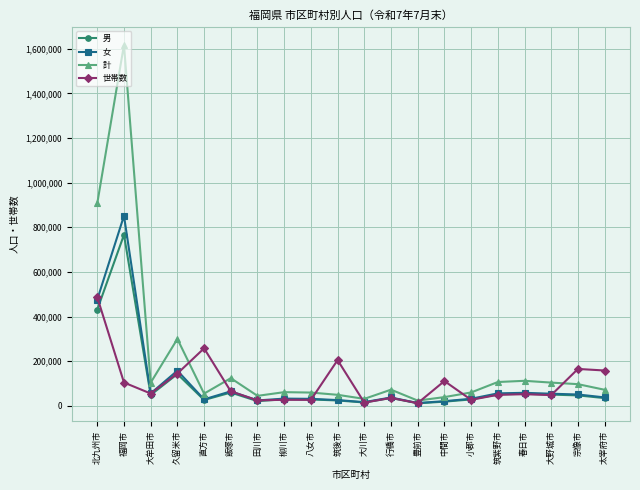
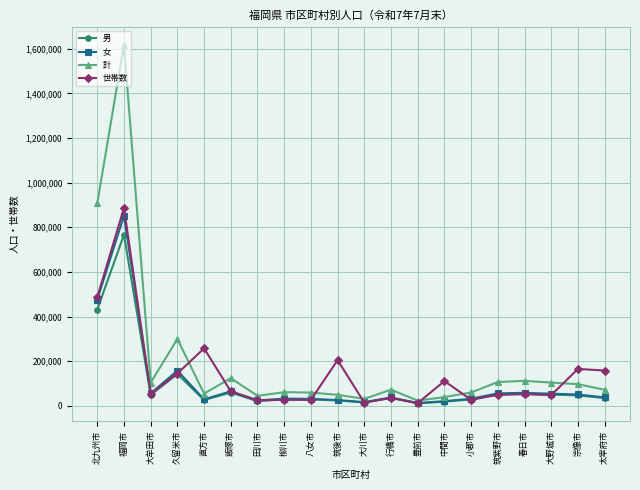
  {
    "世帯数": {
-     "福岡市": "100,000",
+     "福岡市": "890,000",
      "直方市": "260,000",
      "筑後市": "200,000",
      "中間市": "110,000",
      "宗像市": "160,000",
      "太宰府市": "160,000"
    }
  }
